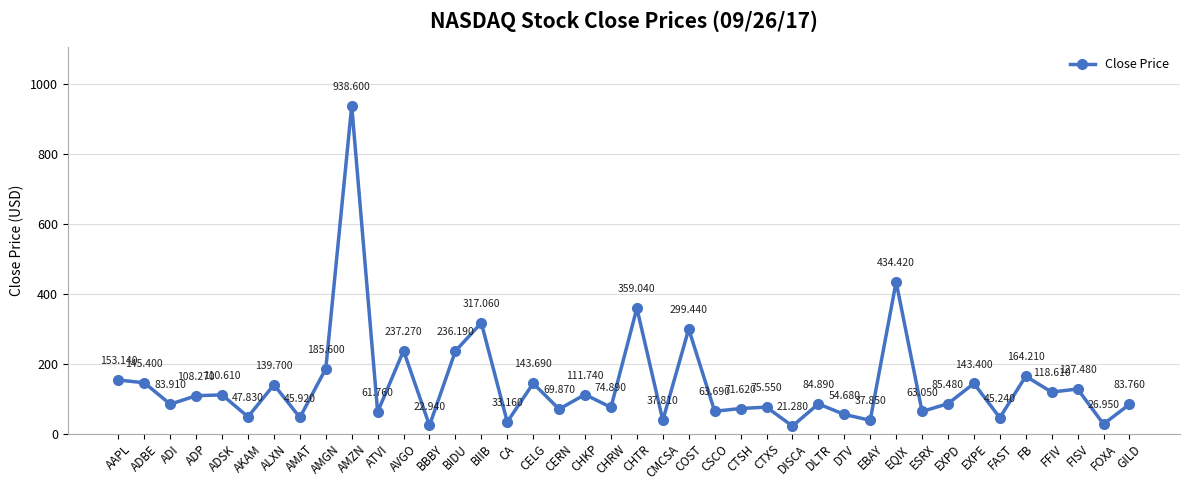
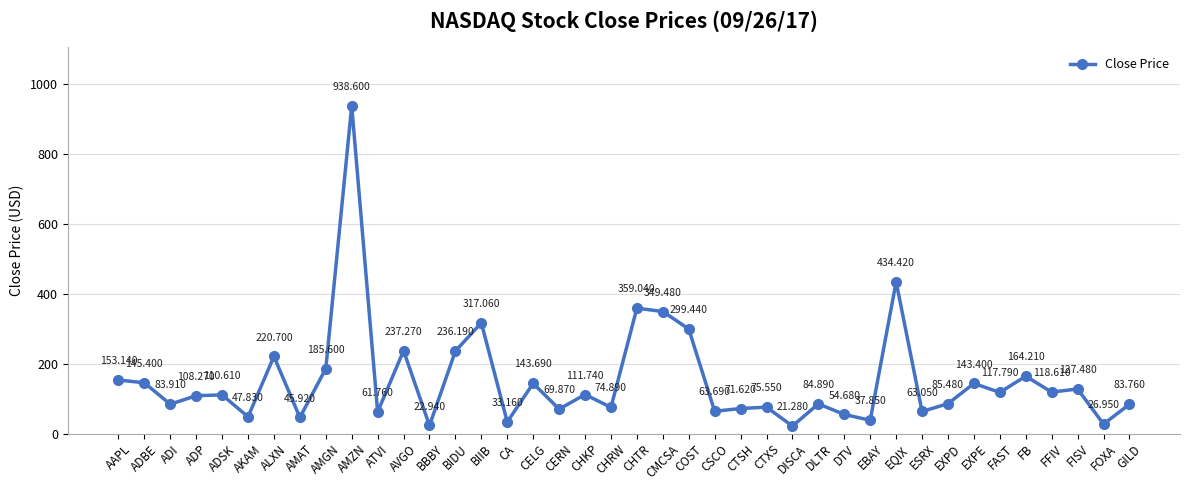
  {
    "ADI": 83.910,
    "AKAM": 47.830,
-   "ALXN": 139.700,
+   "ALXN": 220.700,
    "AMAT": 45.920,
    "AMGN": 185.600,
    "AMZN": 938.600,
    "ATVI": 61.760,
    "AVGO": 237.270,
    "BBBY": 22.940,
    "BIDU": 236.190,
    "BIIB": 317.060,
    "CA": 33.160,
    "CELG": 143.690,
    "CERN": 69.870,
    "CHKP": 111.740,
    "CHRW": 74.890,
-   "CMCSA": 37.810,
+   "CMCSA": 349.480,
    "COST": 299.440,
    "CSCO": 63.690,
    "DISCA": 21.280,
    "DLTR": 84.890,
    "DTV": 54.680,
    "EBAY": 37.850,
    "EQIX": 434.420,
    "ESRX": 63.050,
    "EXPD": 85.480,
    "EXPE": 143.400,
-   "FAST": 45.240,
+   "FAST": 117.790,
    "FB": 164.210,
    "FOXA": 26.950,
    "GILD": 83.760
  }
